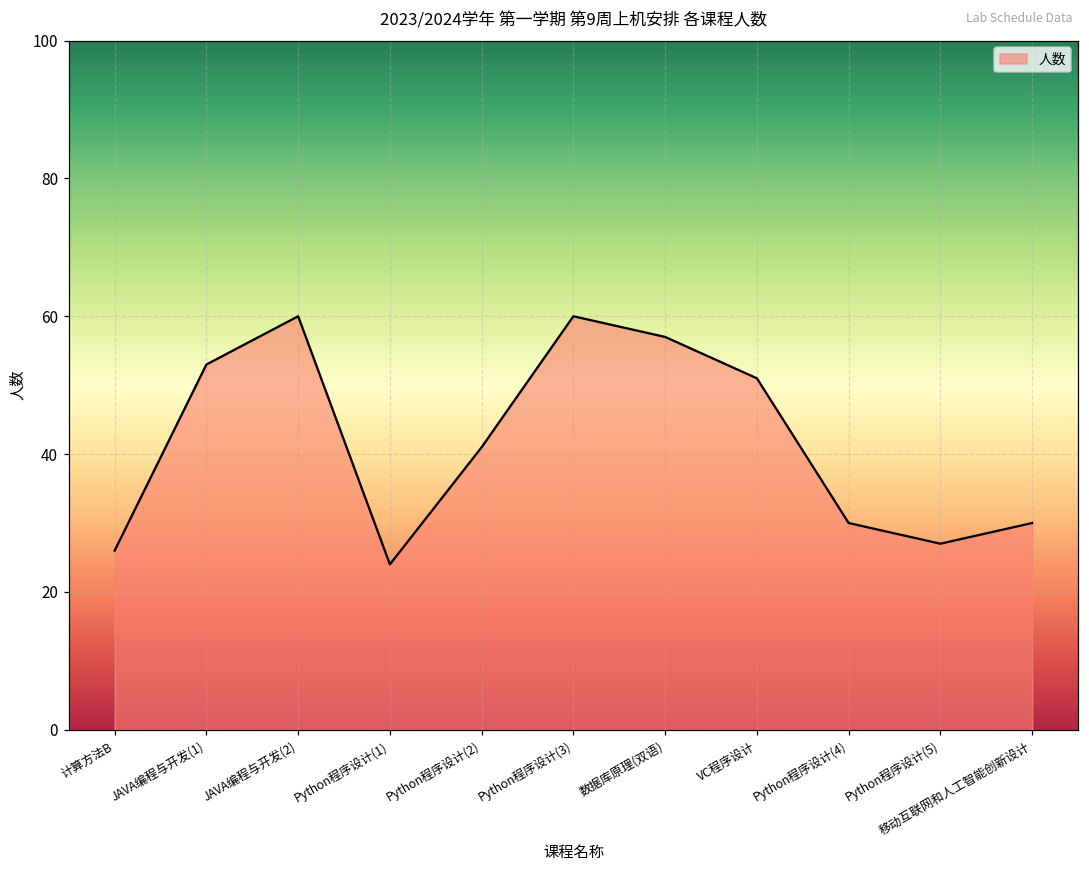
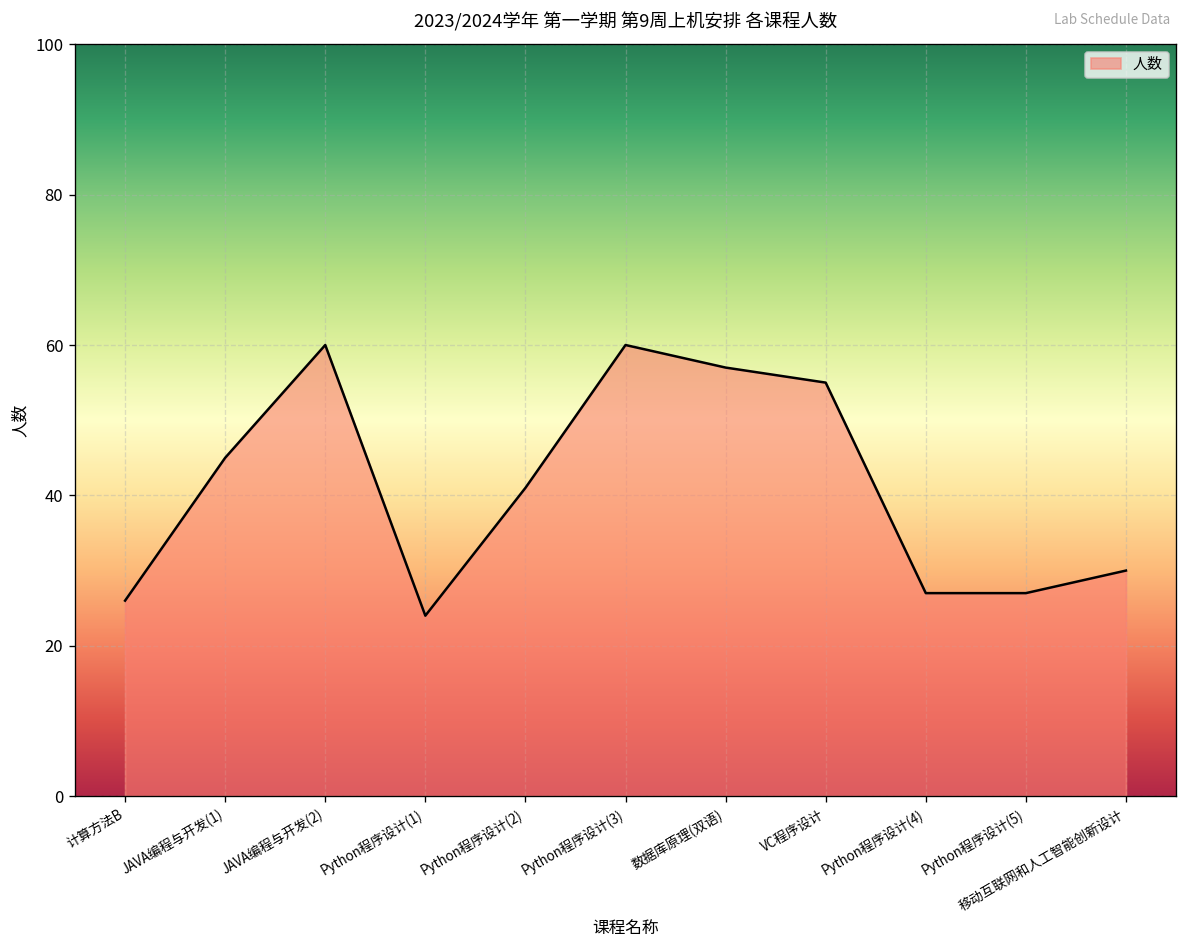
  {
    "计算方法B": 26,
-   "JAVA编程与开发(1)": 53,
+   "JAVA编程与开发(1)": 45,
    "JAVA编程与开发(2)": 60,
    "Python程序设计(1)": 24,
    "Python程序设计(2)": 41,
    "Python程序设计(3)": 60,
    "数据库原理(双语)": 57,
-   "VC程序设计": 51,
-   "Python程序设计(4)": 30,
+   "VC程序设计": 55,
+   "Python程序设计(4)": 27,
    "Python程序设计(5)": 27,
    "移动互联网和人工智能创新设计": 30
  }
